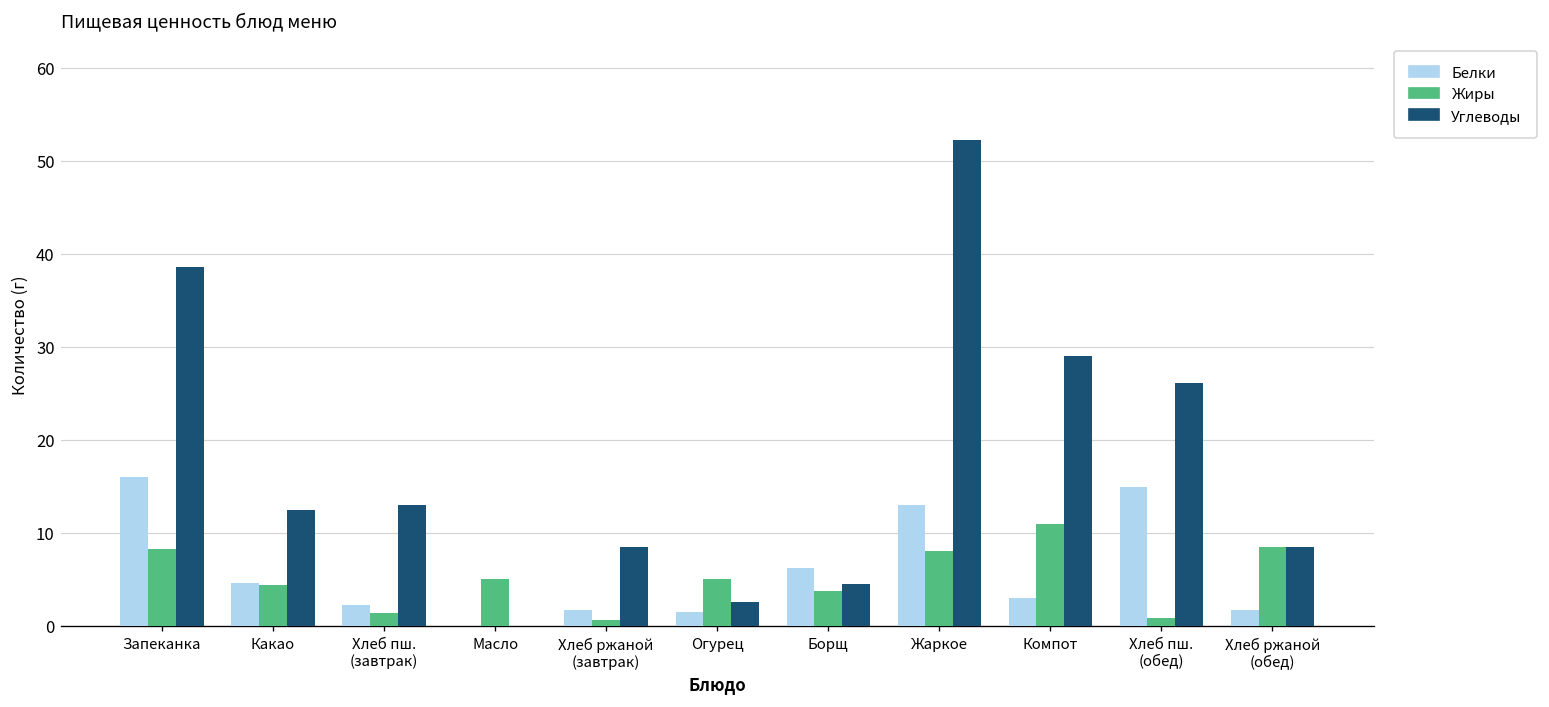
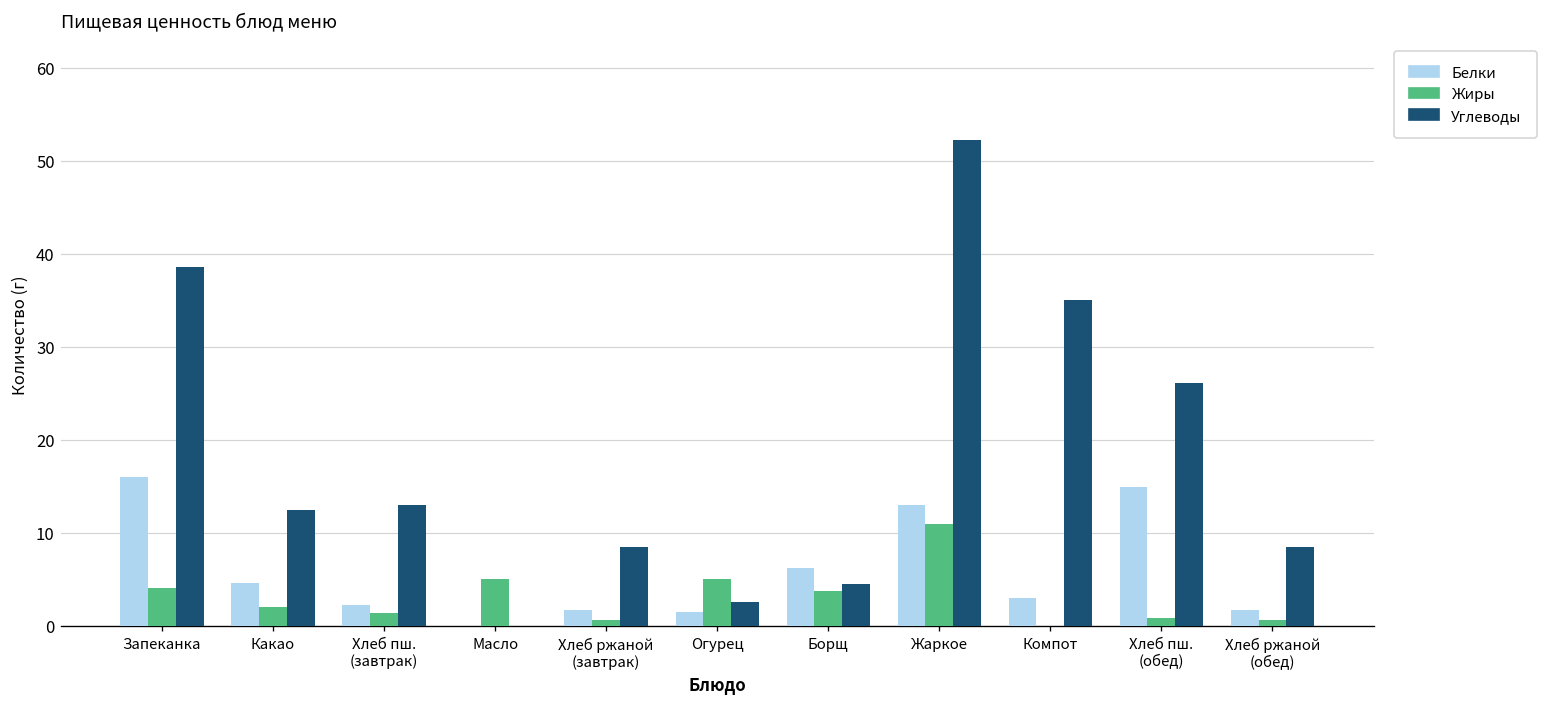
  {
    "Белки": {
      "Запеканка": 16,
      "Какао": 5,
      "Хлеб пш. (завтрак)": 2,
      "Масло": 0,
      "Хлеб ржаной (завтрак)": 2,
      "Огурец": 1,
      "Борщ": 6,
      "Жаркое": 13,
      "Компот": 3,
      "Хлеб пш. (обед)": 15,
      "Хлеб ржаной (обед)": 2
    },
    "Жиры": {
-     "Запеканка": 8,
-     "Какао": 4,
+     "Запеканка": 4,
+     "Какао": 2,
      "Хлеб пш. (завтрак)": 1,
      "Масло": 5,
      "Хлеб ржаной (завтрак)": 1,
      "Огурец": 5,
      "Борщ": 4,
-     "Жаркое": 8,
-     "Компот": 11,
+     "Жаркое": 11,
+     "Компот": 0,
      "Хлеб пш. (обед)": 1,
-     "Хлеб ржаной (обед)": 9
+     "Хлеб ржаной (обед)": 1
    },
    "Углеводы": {
      "Запеканка": 39,
      "Какао": 13,
      "Хлеб пш. (завтрак)": 13,
      "Масло": 0,
      "Хлеб ржаной (завтрак)": 9,
      "Огурец": 3,
      "Борщ": 4,
      "Жаркое": 52,
-     "Компот": 29,
+     "Компот": 35,
      "Хлеб пш. (обед)": 26,
      "Хлеб ржаной (обед)": 9
    }
  }
